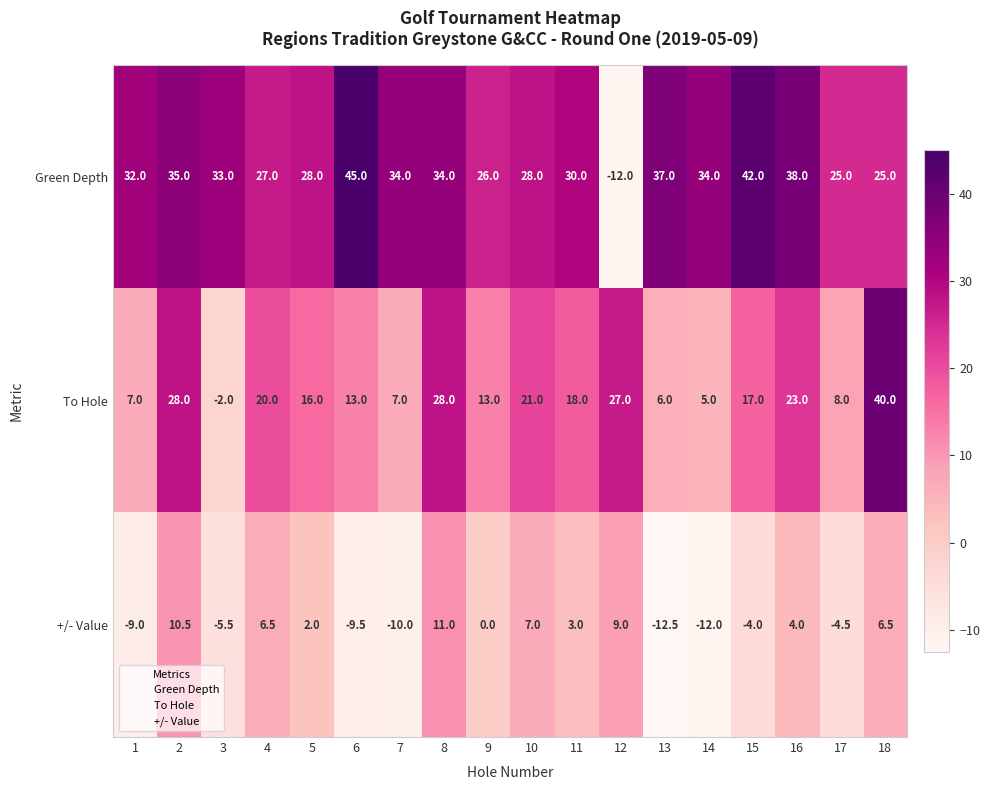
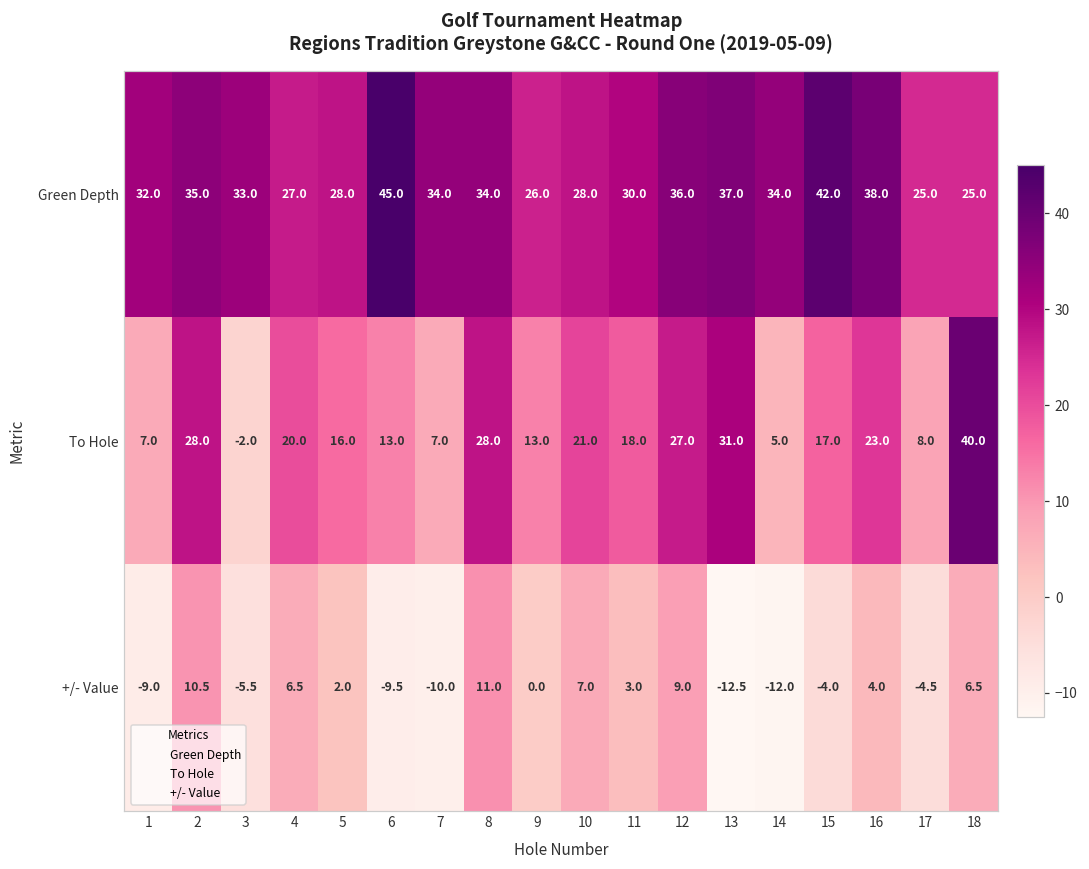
  {
    "Green Depth": {
      "1": 32.0,
      "2": 35.0,
      "3": 33.0,
      "4": 27.0,
      "5": 28.0,
      "6": 45.0,
      "7": 34.0,
      "8": 34.0,
      "9": 26.0,
      "10": 28.0,
      "11": 30.0,
-     "12": -12.0,
+     "12": 36.0,
      "13": 37.0,
      "14": 34.0,
      "15": 42.0,
      "16": 38.0,
      "17": 25.0,
      "18": 25.0
    },
    "To Hole": {
      "1": 7.0,
      "2": 28.0,
      "3": -2.0,
      "4": 20.0,
      "5": 16.0,
      "6": 13.0,
      "7": 7.0,
      "8": 28.0,
      "9": 13.0,
      "10": 21.0,
      "11": 18.0,
      "12": 27.0,
-     "13": 6.0,
+     "13": 31.0,
      "14": 5.0,
      "15": 17.0,
      "16": 23.0,
      "17": 8.0,
      "18": 40.0
    },
    "+/- Value": {
      "1": -9.0,
      "2": 10.5,
      "3": -5.5,
      "4": 6.5,
      "5": 2.0,
      "6": -9.5,
      "7": -10.0,
      "8": 11.0,
      "9": 0.0,
      "10": 7.0,
      "11": 3.0,
      "12": 9.0,
      "13": -12.5,
      "14": -12.0,
      "15": -4.0,
      "16": 4.0,
      "17": -4.5,
      "18": 6.5
    }
  }
